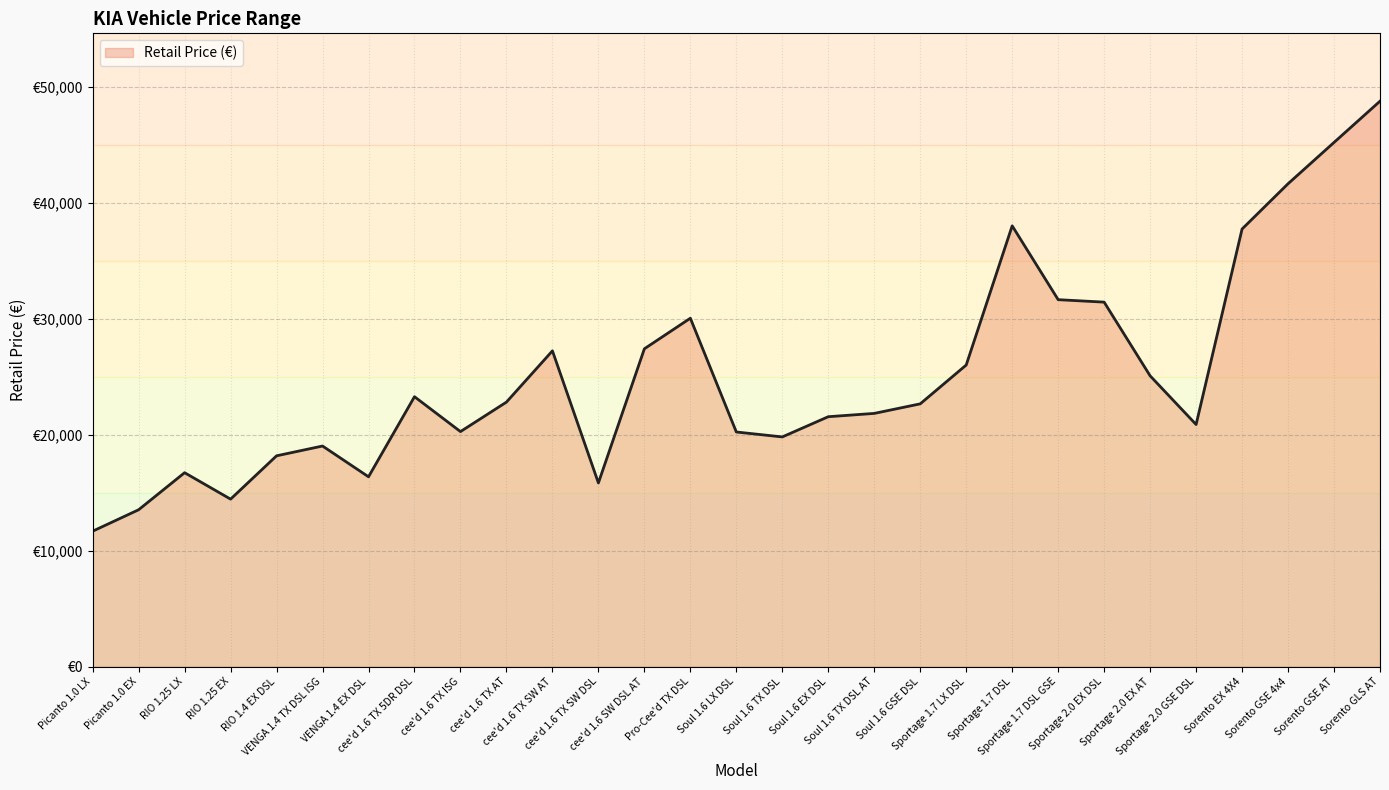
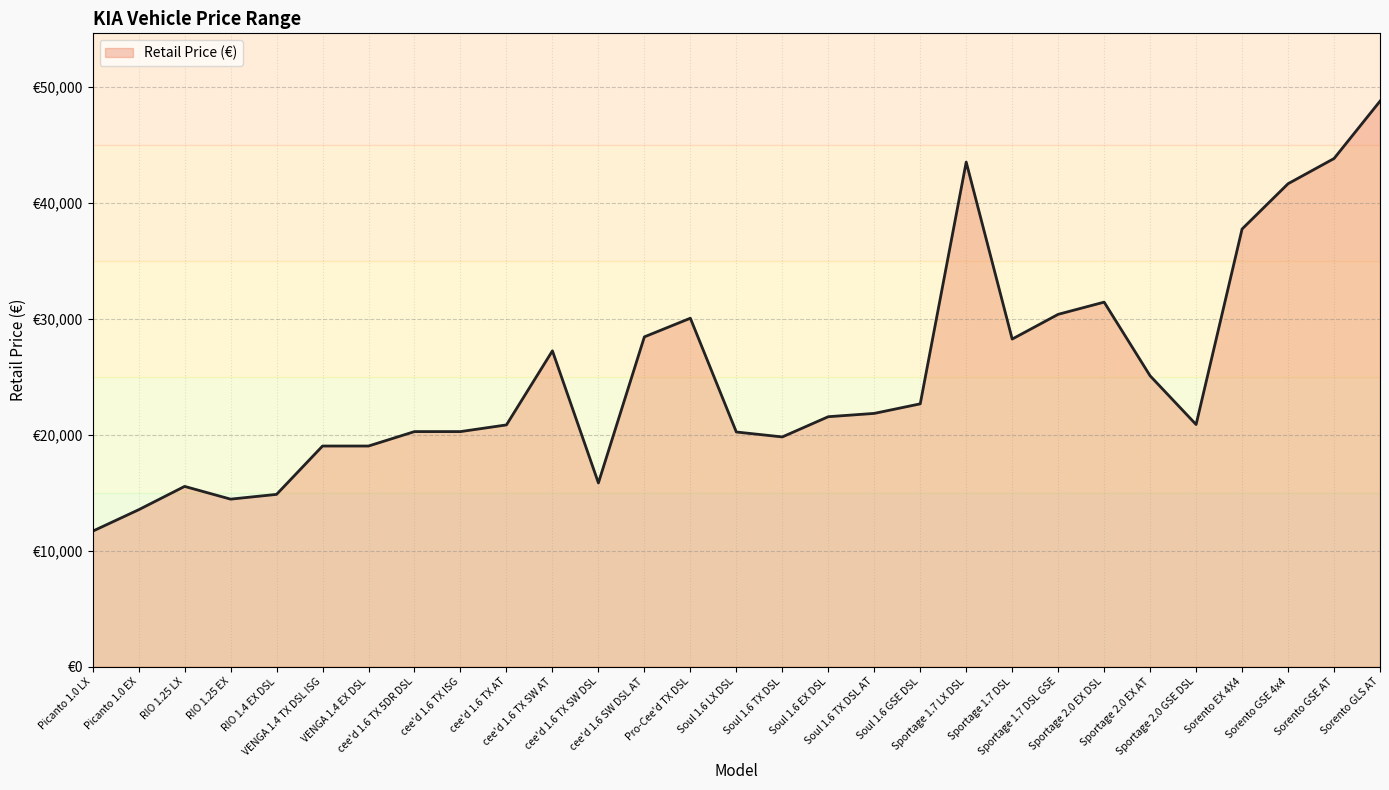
  {
    "Picanto 1.0 LX": "€11,700",
    "Picanto 1.0 EX": "€13,500",
-   "RIO 1.25 LX": "€16,700",
+   "RIO 1.25 LX": "€15,600",
    "RIO 1.25 EX": "€14,500",
-   "RIO 1.4 EX DSL": "€18,200",
+   "RIO 1.4 EX DSL": "€14,900",
    "VENGA 1.4 TX DSL ISG": "€19,000",
-   "VENGA 1.4 EX DSL": "€16,400",
-   "cee'd 1.6 TX 5DR DSL": "€23,300",
+   "VENGA 1.4 EX DSL": "€19,000",
+   "cee'd 1.6 TX 5DR DSL": "€20,300",
    "cee'd 1.6 TX ISG": "€20,300",
-   "cee'd 1.6 TX AT": "€22,800",
+   "cee'd 1.6 TX AT": "€20,900",
    "cee'd 1.6 TX SW AT": "€27,200",
    "cee'd 1.6 TX SW DSL": "€15,900",
-   "cee'd 1.6 SW DSL AT": "€27,400",
+   "cee'd 1.6 SW DSL AT": "€28,500",
    "Pro-Cee'd TX DSL": "€30,100",
    "Soul 1.6 LX DSL": "€20,200",
    "Soul 1.6 TX DSL": "€19,800",
    "Soul 1.6 EX DSL": "€21,600",
    "Soul 1.6 TX DSL AT": "€21,900",
    "Soul 1.6 GSE DSL": "€22,700",
-   "Sportage 1.7 LX DSL": "€26,000",
-   "Sportage 1.7 DSL": "€38,000",
-   "Sportage 1.7 DSL GSE": "€31,700",
+   "Sportage 1.7 LX DSL": "€43,500",
+   "Sportage 1.7 DSL": "€28,300",
+   "Sportage 1.7 DSL GSE": "€30,400",
    "Sportage 2.0 EX DSL": "€31,500",
    "Sportage 2.0 EX AT": "€25,100",
    "Sportage 2.0 GSE DSL": "€20,900",
    "Sorento EX 4X4": "€37,800",
    "Sorento GSE 4x4": "€41,700",
-   "Sorento GSE AT": "€45,200",
+   "Sorento GSE AT": "€43,800",
    "Sorento GLS AT": "€48,800"
  }
